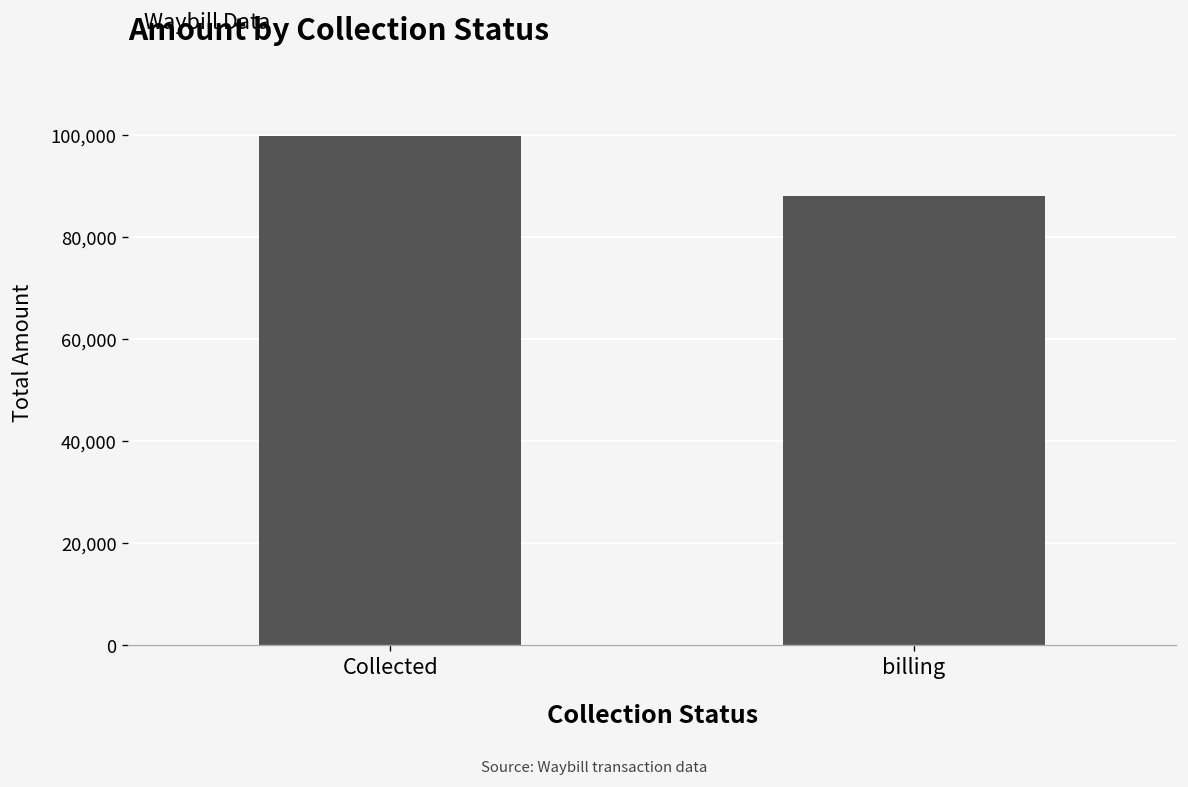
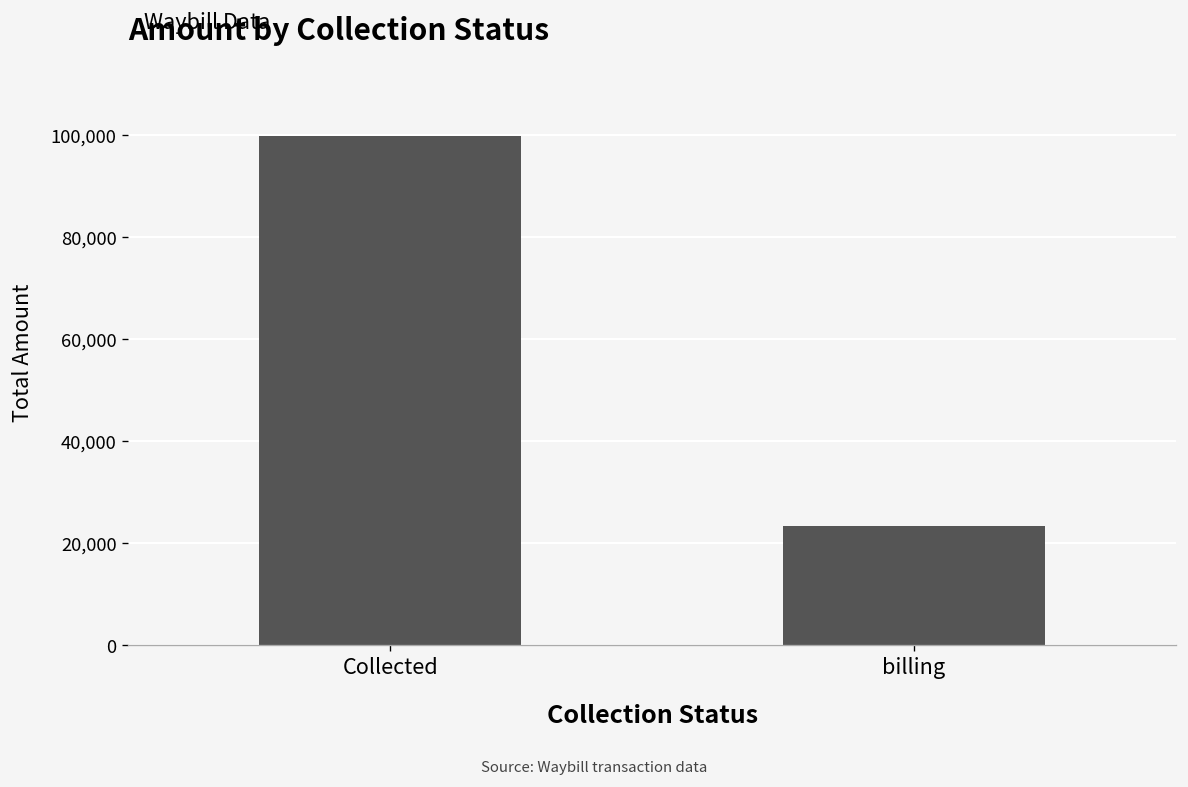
  {
    "Collected": "100,000",
-   "billing": "88,000"
+   "billing": "23,000"
  }
